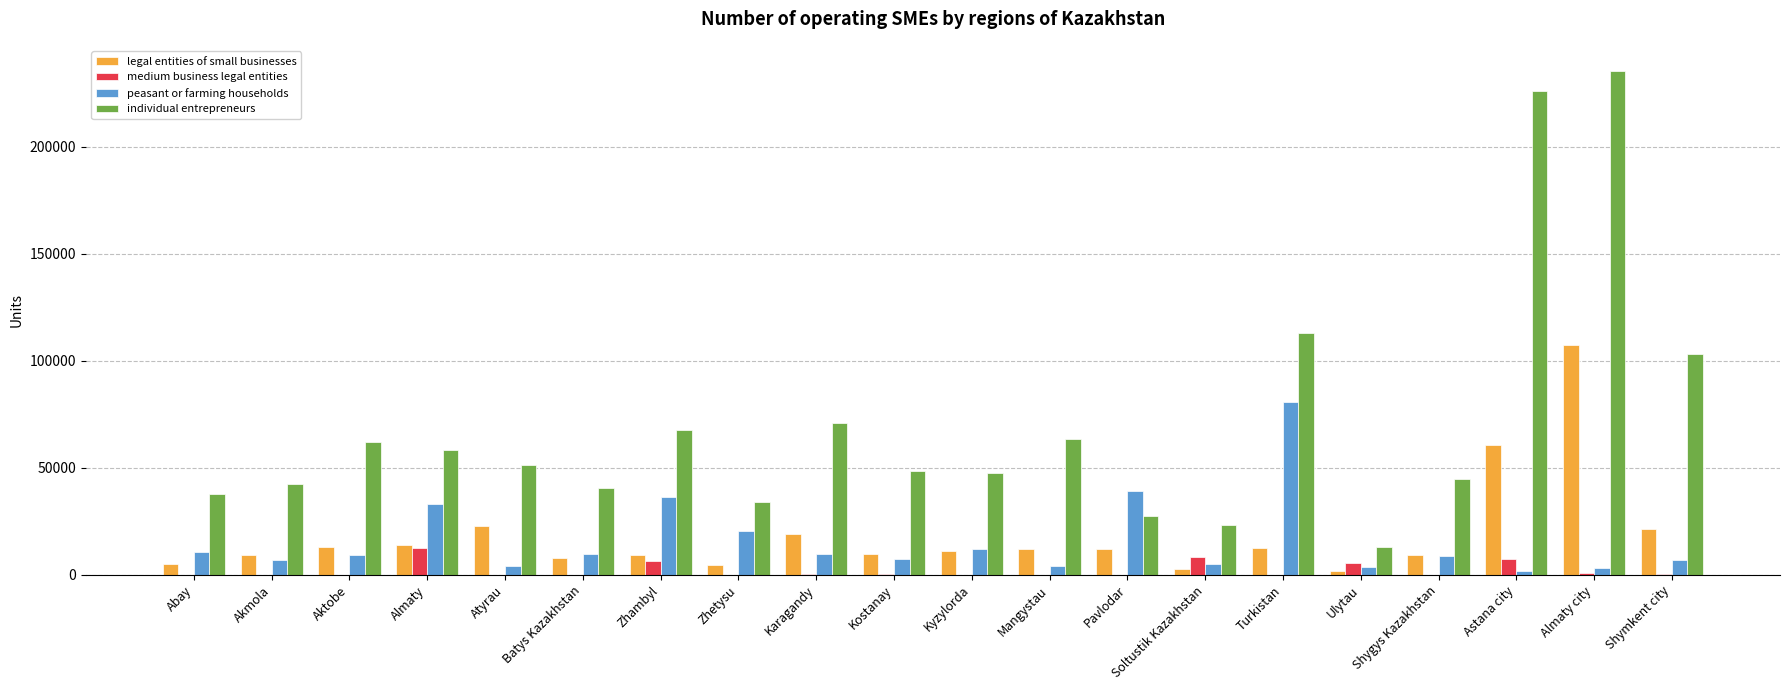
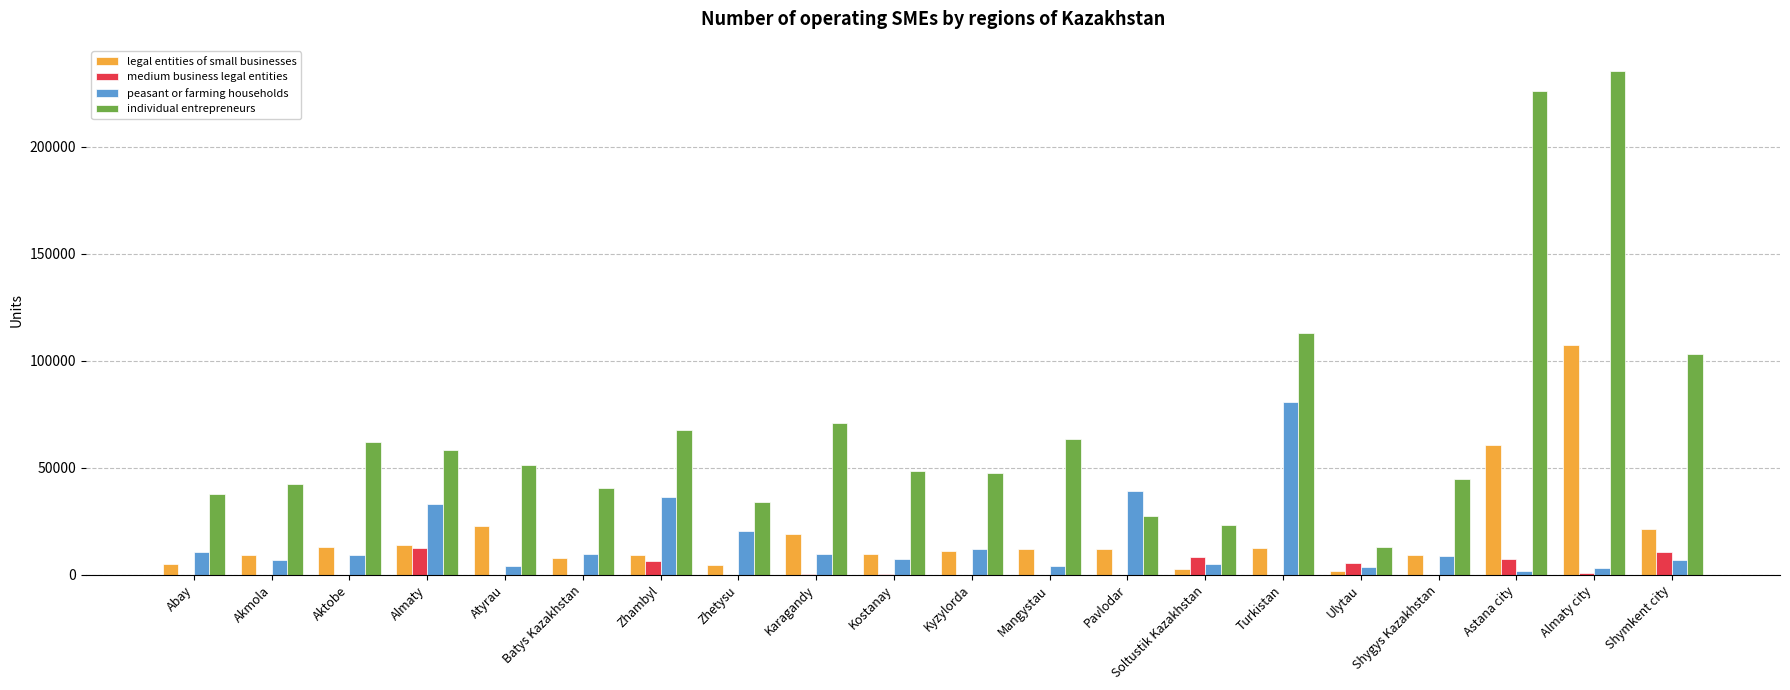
  {
    "legal entities of small businesses": {
      "Abay": 5000,
      "Akmola": 9000,
      "Aktobe": 13000,
      "Almaty": 14000,
      "Atyrau": 23000,
      "Batys Kazakhstan": 8000,
      "Zhambyl": 9000,
      "Zhetysu": 5000,
      "Karagandy": 19000,
      "Kostanay": 10000,
      "Kyzylorda": 11000,
      "Mangystau": 12000,
      "Pavlodar": 12000,
      "Soltustik Kazakhstan": 3000,
      "Turkistan": 12000,
      "Ulytau": 2000,
      "Shygys Kazakhstan": 9000,
      "Astana city": 61000,
      "Almaty city": 107000,
      "Shymkent city": 21000
    },
    "medium business legal entities": {
      "Almaty": 13000,
      "Zhambyl": 7000,
      "Soltustik Kazakhstan": 8000,
      "Ulytau": 5000,
      "Astana city": 7000,
-     "Shymkent city": 0
+     "Shymkent city": 11000
    },
    "peasant or farming households": {
      "Abay": 11000,
      "Akmola": 7000,
      "Aktobe": 9000,
      "Almaty": 33000,
      "Atyrau": 4000,
      "Batys Kazakhstan": 10000,
      "Zhambyl": 36000,
      "Zhetysu": 21000,
      "Karagandy": 10000,
      "Kostanay": 7000,
      "Kyzylorda": 12000,
      "Mangystau": 4000,
      "Pavlodar": 39000,
      "Soltustik Kazakhstan": 5000,
      "Turkistan": 81000,
      "Ulytau": 4000,
      "Shygys Kazakhstan": 9000,
      "Astana city": 2000,
      "Almaty city": 3000,
      "Shymkent city": 7000
    },
    "individual entrepreneurs": {
      "Abay": 38000,
      "Akmola": 42000,
      "Aktobe": 62000,
      "Almaty": 58000,
      "Atyrau": 51000,
      "Batys Kazakhstan": 40000,
      "Zhambyl": 68000,
      "Zhetysu": 34000,
      "Karagandy": 71000,
      "Kostanay": 48000,
      "Kyzylorda": 48000,
      "Mangystau": 63000,
      "Pavlodar": 27000,
      "Soltustik Kazakhstan": 23000,
      "Turkistan": 113000,
      "Ulytau": 13000,
      "Shygys Kazakhstan": 45000,
      "Astana city": 226000,
      "Almaty city": 235000,
      "Shymkent city": 103000
    }
  }
